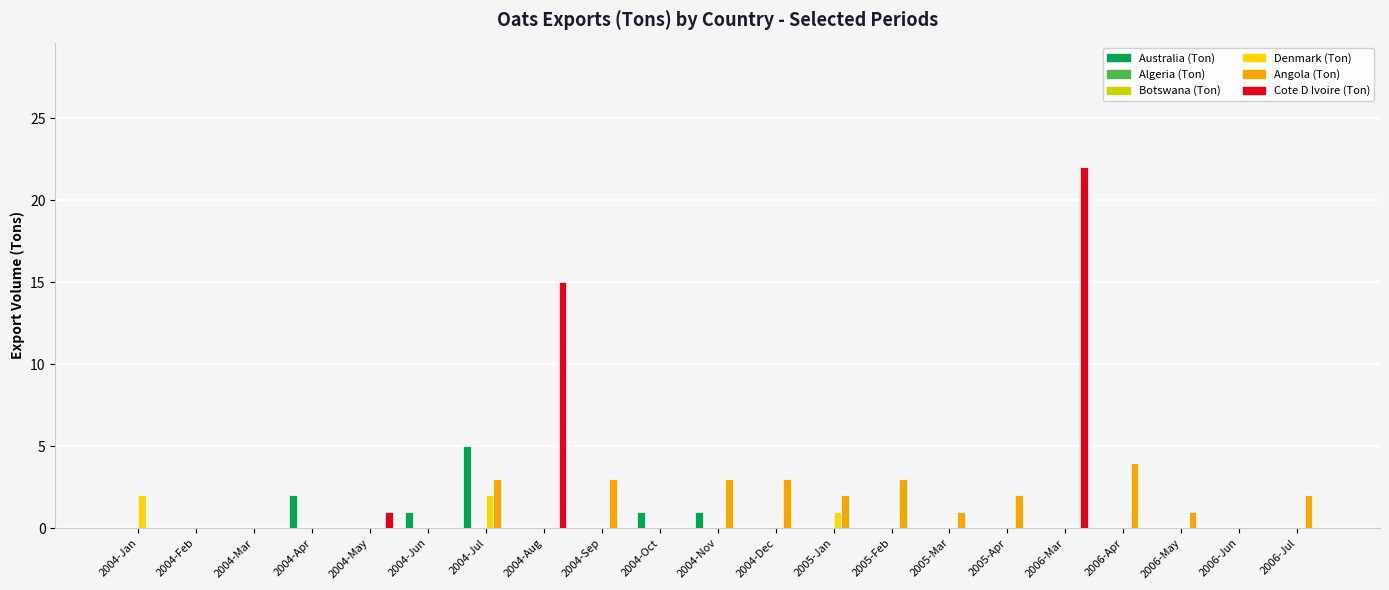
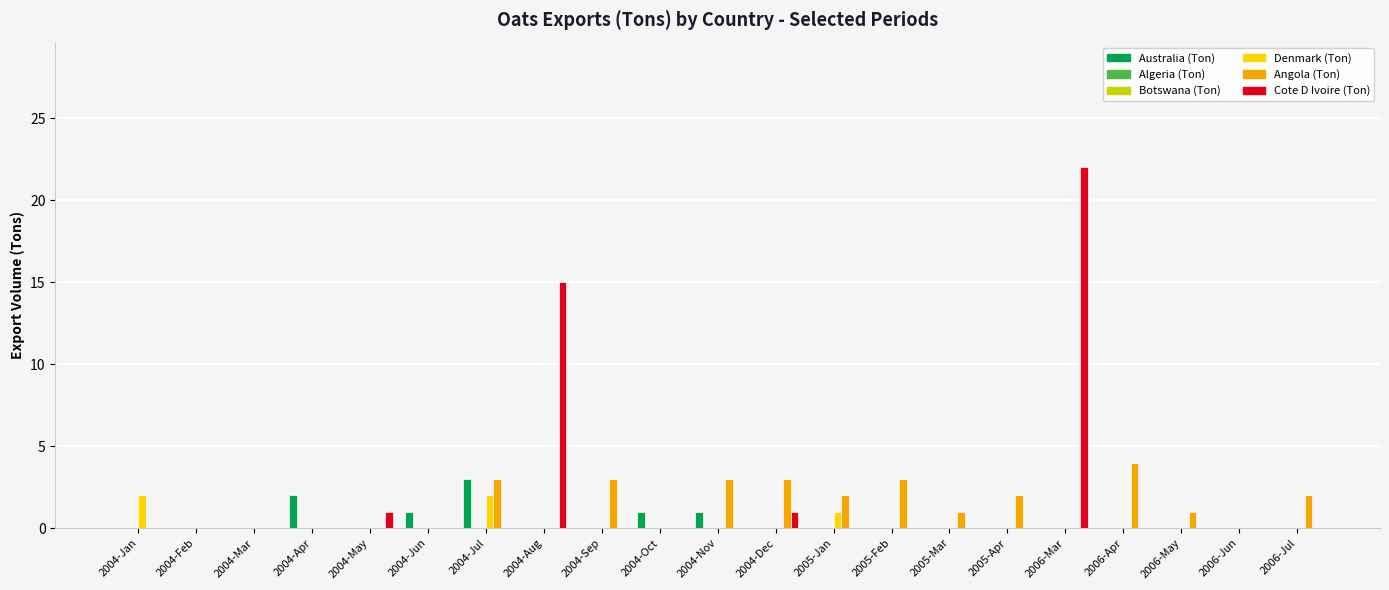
  {
    "Australia (Ton)": {
      "2004-Jan": 0,
      "2004-Feb": 0,
      "2004-Mar": 0,
      "2004-Apr": 2,
      "2004-May": 0,
      "2004-Jun": 1,
-     "2004-Jul": 5,
+     "2004-Jul": 3,
      "2004-Aug": 0,
      "2004-Sep": 0,
      "2004-Oct": 1,
      "2004-Nov": 1,
      "2004-Dec": 0,
      "2005-Jan": 0,
      "2005-Feb": 0,
      "2005-Mar": 0,
      "2005-Apr": 0,
      "2006-Mar": 0,
      "2006-Apr": 0,
      "2006-May": 0,
      "2006-Jun": 0,
      "2006-Jul": 0
    },
    "Algeria (Ton)": {
      "2004-Jan": 0,
      "2004-Feb": 0,
      "2004-Mar": 0,
      "2004-Apr": 0,
      "2004-May": 0,
      "2004-Jun": 0,
      "2004-Jul": 0,
      "2004-Aug": 0,
      "2004-Sep": 0,
      "2004-Oct": 0,
      "2004-Nov": 0,
      "2004-Dec": 0,
      "2005-Jan": 0,
      "2005-Feb": 0,
      "2005-Mar": 0,
      "2005-Apr": 0,
      "2006-Mar": 0,
      "2006-Apr": 0,
      "2006-May": 0,
      "2006-Jun": 0,
      "2006-Jul": 0
    },
    "Cote D Ivoire (Ton)": {
      "2004-Jan": 0,
      "2004-Feb": 0,
      "2004-Mar": 0,
      "2004-Apr": 0,
      "2004-May": 1,
      "2004-Jun": 0,
      "2004-Jul": 0,
      "2004-Aug": 15,
      "2004-Sep": 0,
      "2004-Oct": 0,
      "2004-Nov": 0,
-     "2004-Dec": 0,
+     "2004-Dec": 1,
      "2005-Jan": 0,
      "2005-Feb": 0,
      "2005-Mar": 0,
      "2005-Apr": 0,
      "2006-Mar": 22,
      "2006-Apr": 0,
      "2006-May": 0,
      "2006-Jun": 0,
      "2006-Jul": 0
    }
  }
